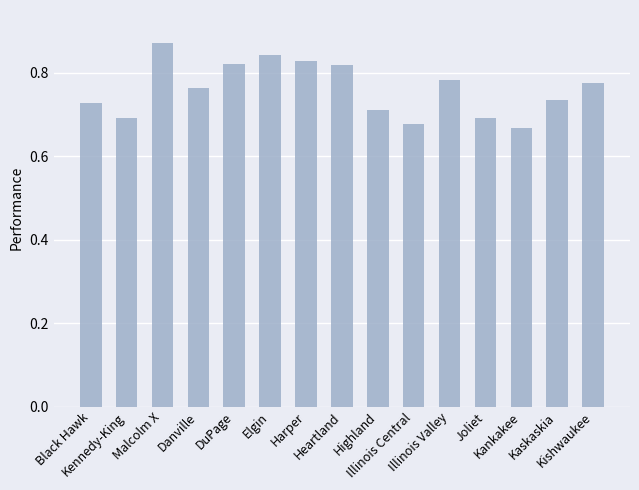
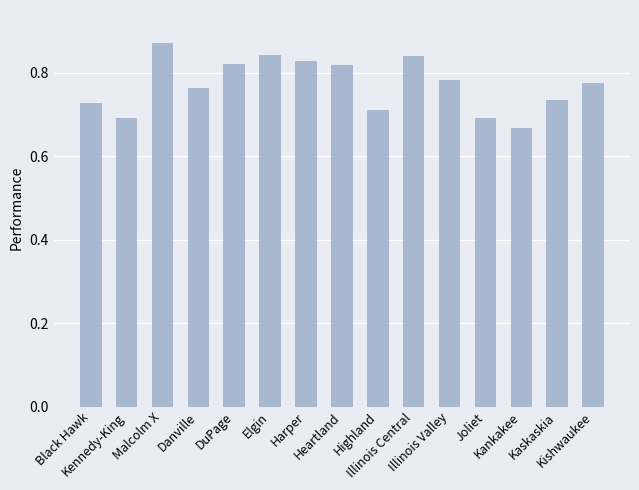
  {
    "Black Hawk": 0.73,
    "Kennedy-King": 0.69,
    "Malcolm X": 0.87,
    "Danville": 0.76,
    "DuPage": 0.82,
    "Elgin": 0.84,
    "Harper": 0.83,
    "Heartland": 0.82,
    "Highland": 0.71,
-   "Illinois Central": 0.68,
+   "Illinois Central": 0.84,
    "Illinois Valley": 0.78,
    "Joliet": 0.69,
    "Kankakee": 0.67,
    "Kaskaskia": 0.73,
    "Kishwaukee": 0.78
  }
